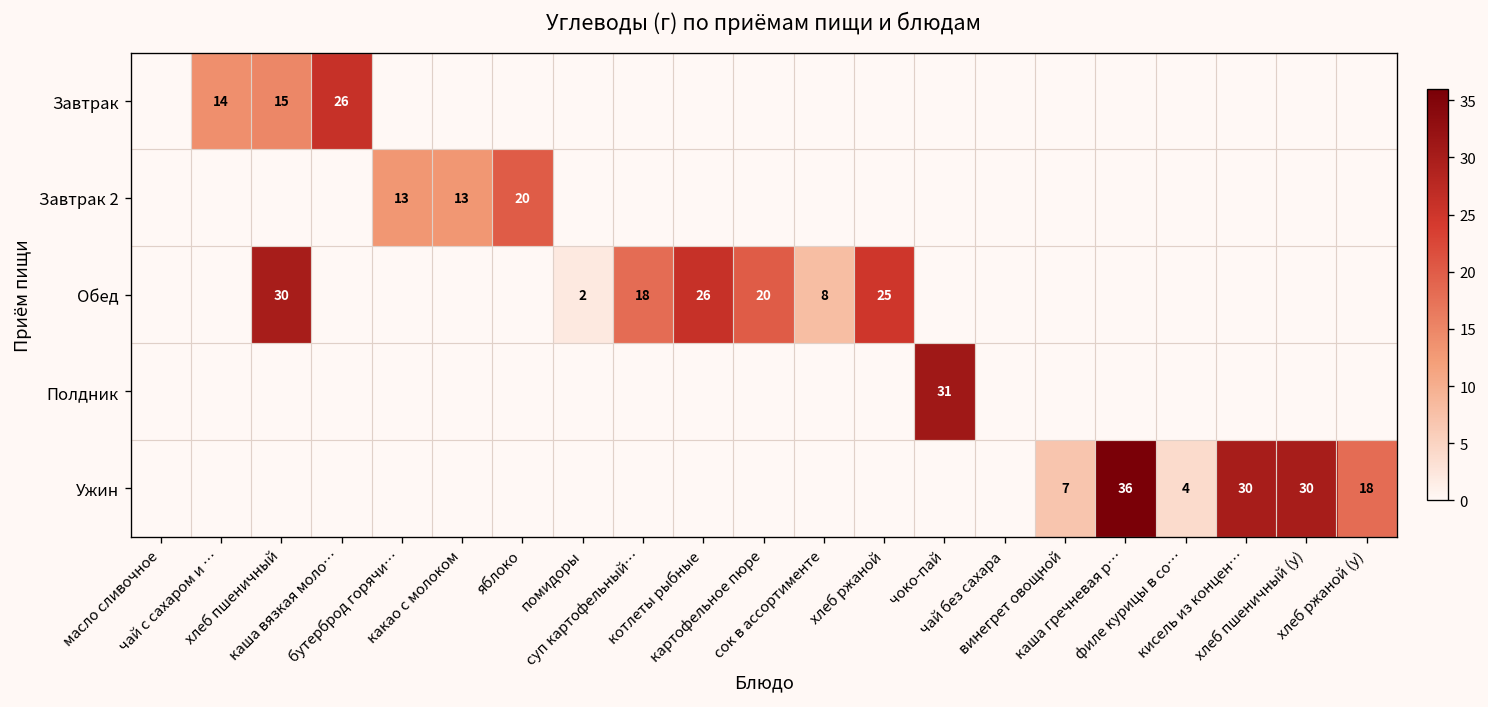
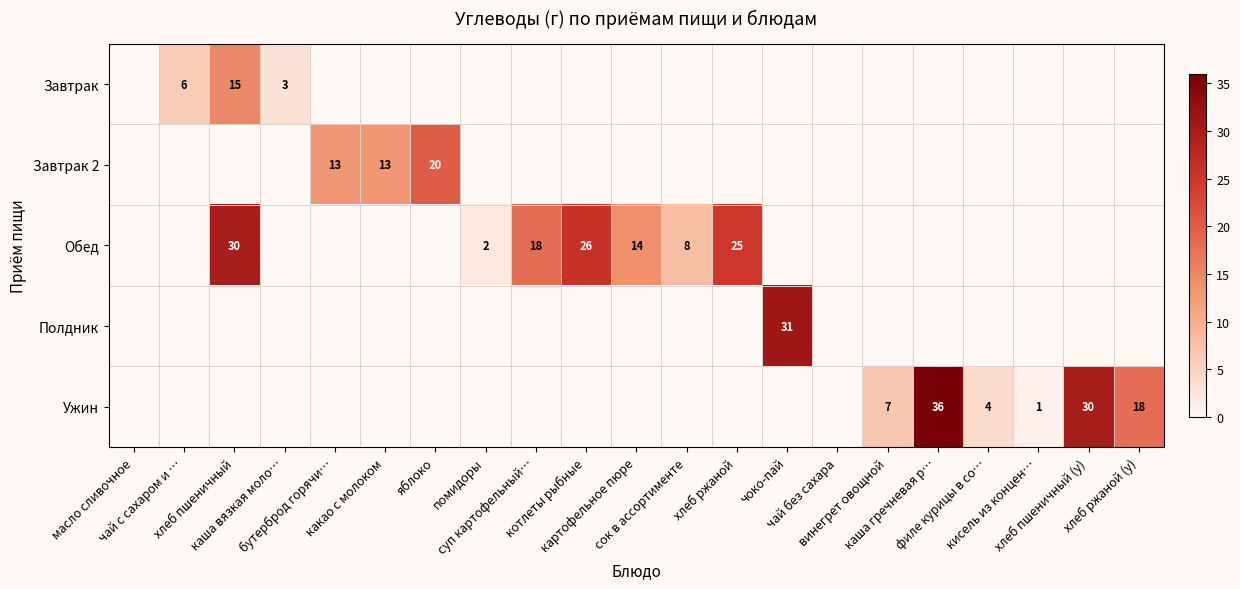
  {
    "Завтрак": {
-     "чай с сахаром и …": 14,
+     "чай с сахаром и …": 6,
      "хлеб пшеничный": 15,
-     "каша вязкая моло…": 26
+     "каша вязкая моло…": 3
    },
    "Завтрак 2": {
      "бутерброд горячи…": 13,
      "какао с молоком": 13,
      "яблоко": 20
    },
    "Обед": {
      "хлеб пшеничный": 30,
      "помидоры": 2,
      "суп картофельный…": 18,
      "котлеты рыбные": 26,
-     "картофельное пюре": 20,
+     "картофельное пюре": 14,
      "сок в ассортименте": 8,
      "хлеб ржаной": 25
    },
    "Полдник": {
      "чоко-пай": 31
    },
    "Ужин": {
      "винегрет овощной": 7,
      "каша гречневая р…": 36,
      "филе курицы в со…": 4,
-     "кисель из концен…": 30,
+     "кисель из концен…": 1,
      "хлеб пшеничный (у)": 30,
      "хлеб ржаной (у)": 18
    }
  }
